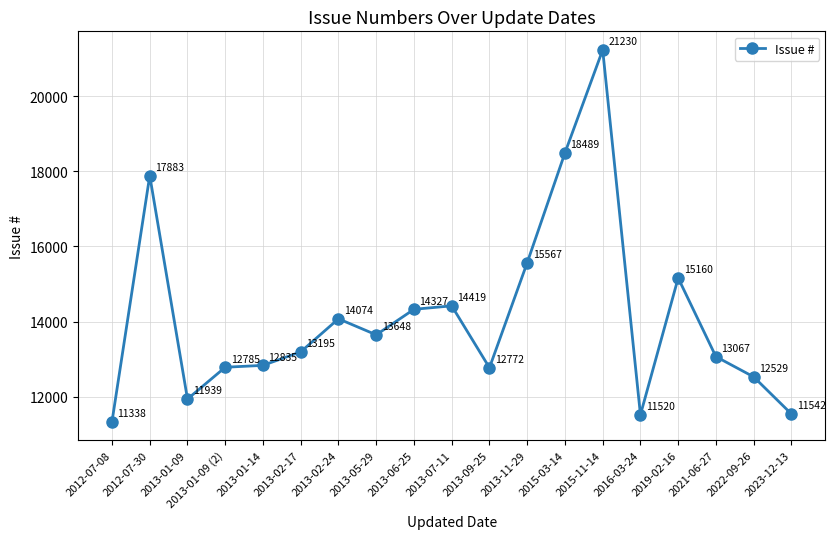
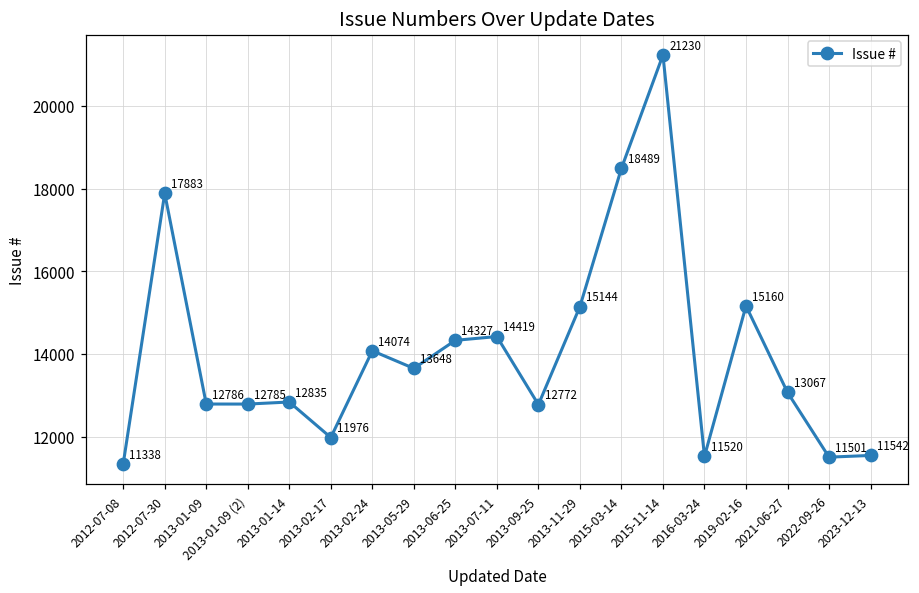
  {
    "2012-07-08": 11338,
    "2012-07-30": 17883,
-   "2013-01-09": 11939,
+   "2013-01-09": 12786,
    "2013-01-09 (2)": 12785,
    "2013-01-14": 12835,
-   "2013-02-17": 13195,
+   "2013-02-17": 11976,
    "2013-02-24": 14074,
    "2013-05-29": 13648,
    "2013-06-25": 14327,
    "2013-07-11": 14419,
    "2013-09-25": 12772,
-   "2013-11-29": 15567,
+   "2013-11-29": 15144,
    "2015-03-14": 18489,
    "2015-11-14": 21230,
    "2016-03-24": 11520,
    "2019-02-16": 15160,
    "2021-06-27": 13067,
-   "2022-09-26": 12529,
+   "2022-09-26": 11501,
    "2023-12-13": 11542
  }
